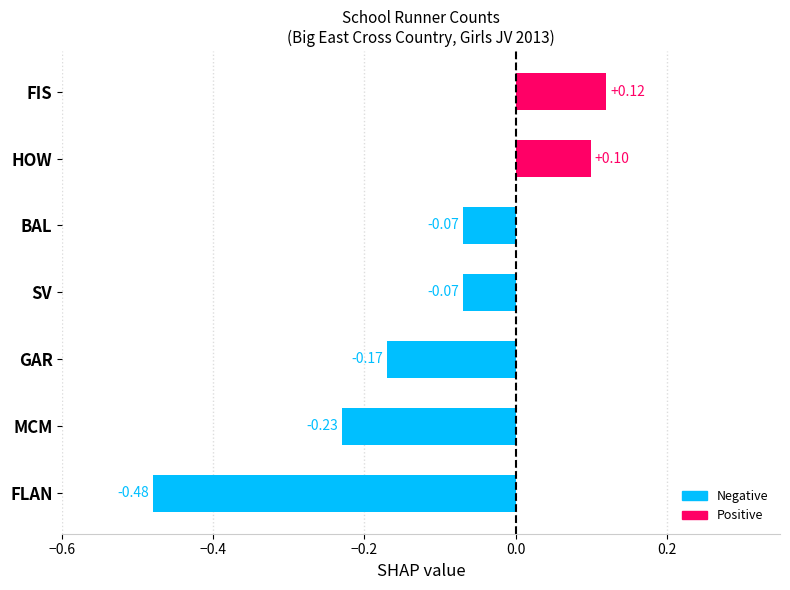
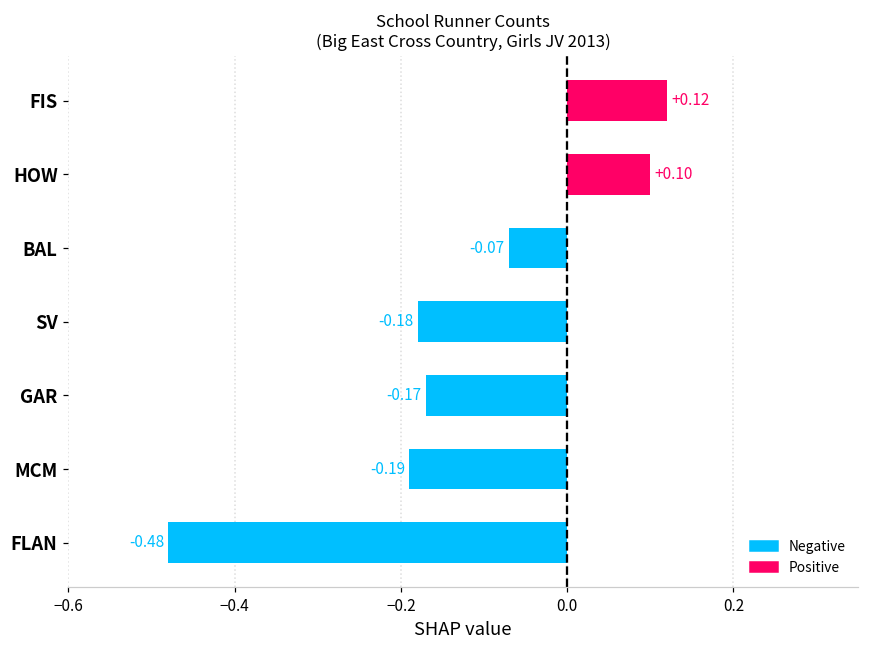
  {
    "FIS": "+0.12",
    "HOW": "+0.10",
    "BAL": "-0.07",
-   "SV": "-0.07",
+   "SV": "-0.18",
    "GAR": "-0.17",
-   "MCM": "-0.23",
+   "MCM": "-0.19",
    "FLAN": "-0.48"
  }
